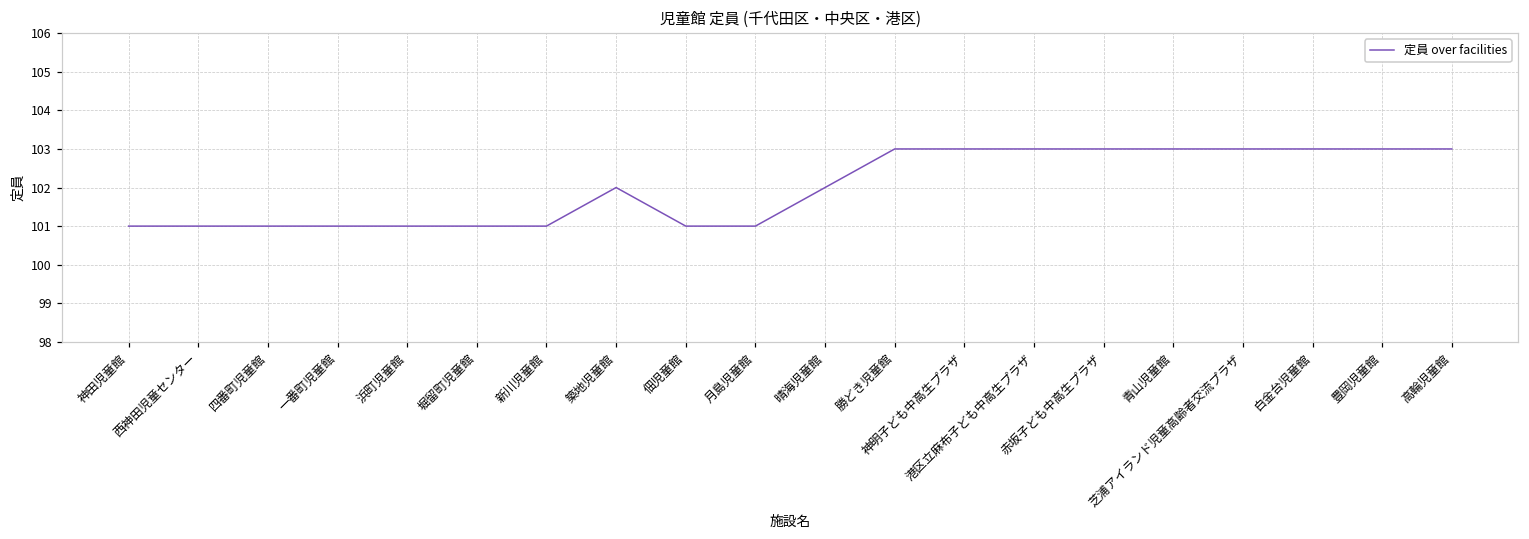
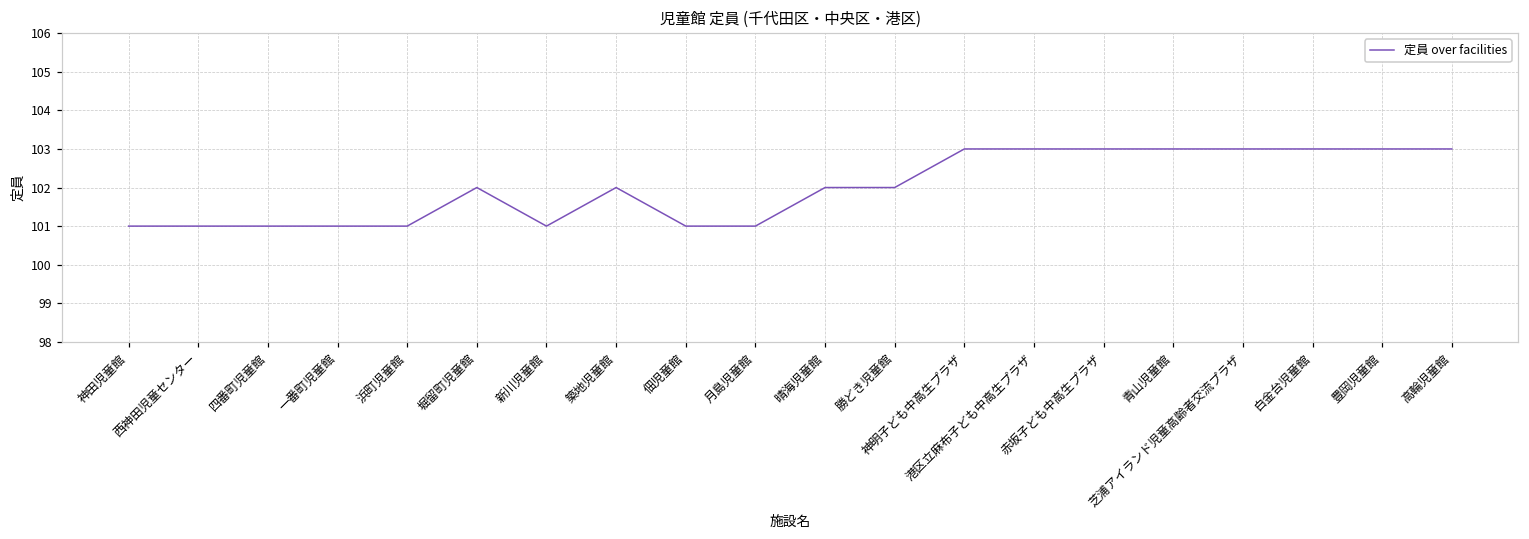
  {
    "神田児童館": 101,
    "西神田児童センター": 101,
    "四番町児童館": 101,
    "一番町児童館": 101,
    "浜町児童館": 101,
-   "堀留町児童館": 101,
+   "堀留町児童館": 102,
    "新川児童館": 101,
    "築地児童館": 102,
    "佃児童館": 101,
    "月島児童館": 101,
    "晴海児童館": 102,
-   "勝どき児童館": 103,
+   "勝どき児童館": 102,
    "神明子ども中高生プラザ": 103,
    "港区立麻布子ども中高生プラザ": 103,
    "赤坂子ども中高生プラザ": 103,
    "青山児童館": 103,
    "芝浦アイランド児童高齢者交流プラザ": 103,
    "白金台児童館": 103,
    "豊岡児童館": 103,
    "高輪児童館": 103
  }
